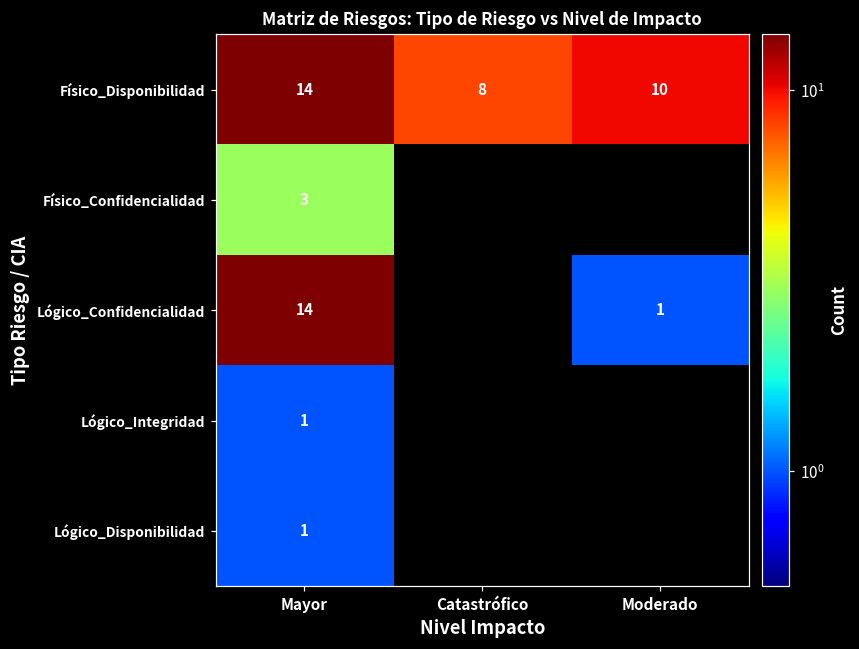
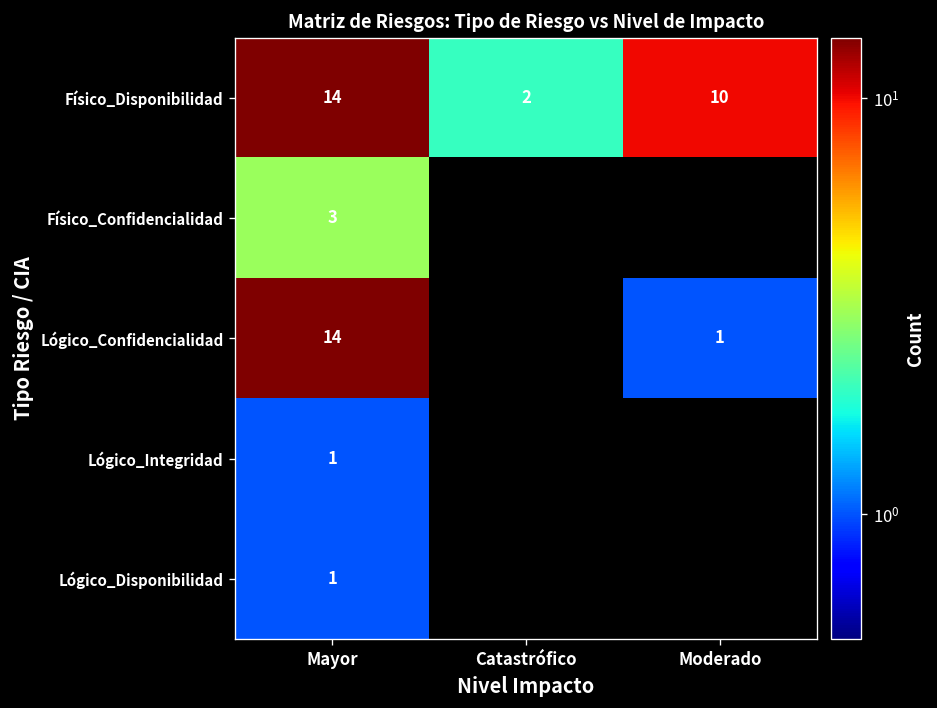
  {
    "Físico_Disponibilidad": {
      "Mayor": 14,
-     "Catastrófico": 8,
+     "Catastrófico": 2,
      "Moderado": 10
    },
    "Físico_Confidencialidad": {
      "Mayor": 3
    },
    "Lógico_Confidencialidad": {
      "Mayor": 14,
      "Moderado": 1
    },
    "Lógico_Integridad": {
      "Mayor": 1
    },
    "Lógico_Disponibilidad": {
      "Mayor": 1
    }
  }
